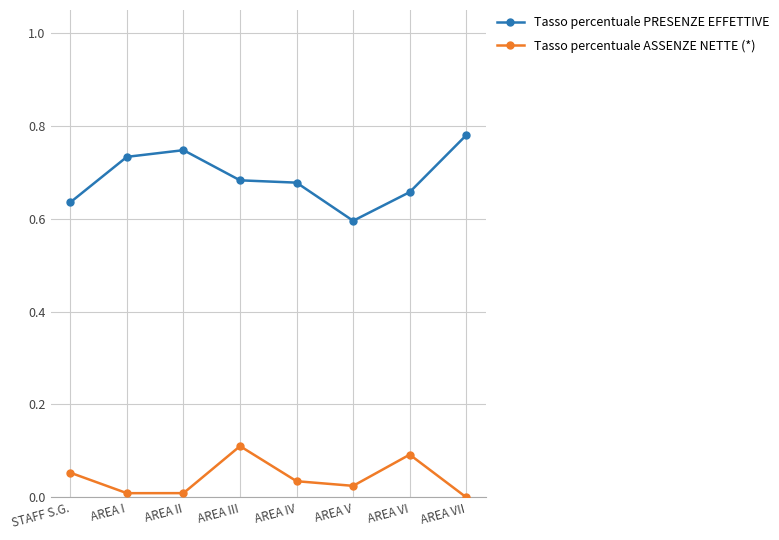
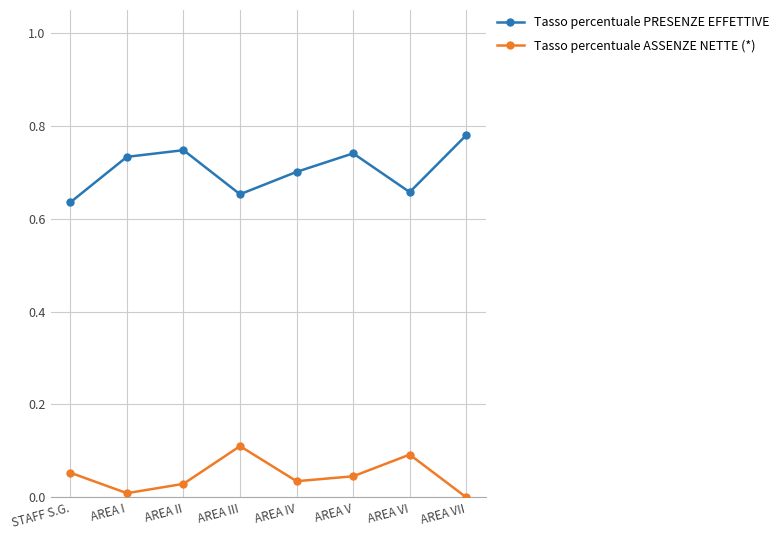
  {
    "Tasso percentuale PRESENZE EFFETTIVE": {
      "STAFF S.G.": 0.64,
      "AREA I": 0.73,
      "AREA II": 0.75,
-     "AREA III": 0.68,
-     "AREA IV": 0.68,
-     "AREA V": 0.60,
+     "AREA III": 0.65,
+     "AREA IV": 0.70,
+     "AREA V": 0.74,
      "AREA VI": 0.66,
      "AREA VII": 0.78
    },
    "Tasso percentuale ASSENZE NETTE (*)": {
      "STAFF S.G.": 0.05,
      "AREA I": 0.01,
-     "AREA II": 0.01,
+     "AREA II": 0.03,
      "AREA III": 0.11,
      "AREA IV": 0.03,
-     "AREA V": 0.02,
+     "AREA V": 0.05,
      "AREA VI": 0.09,
      "AREA VII": 0.00
    }
  }
